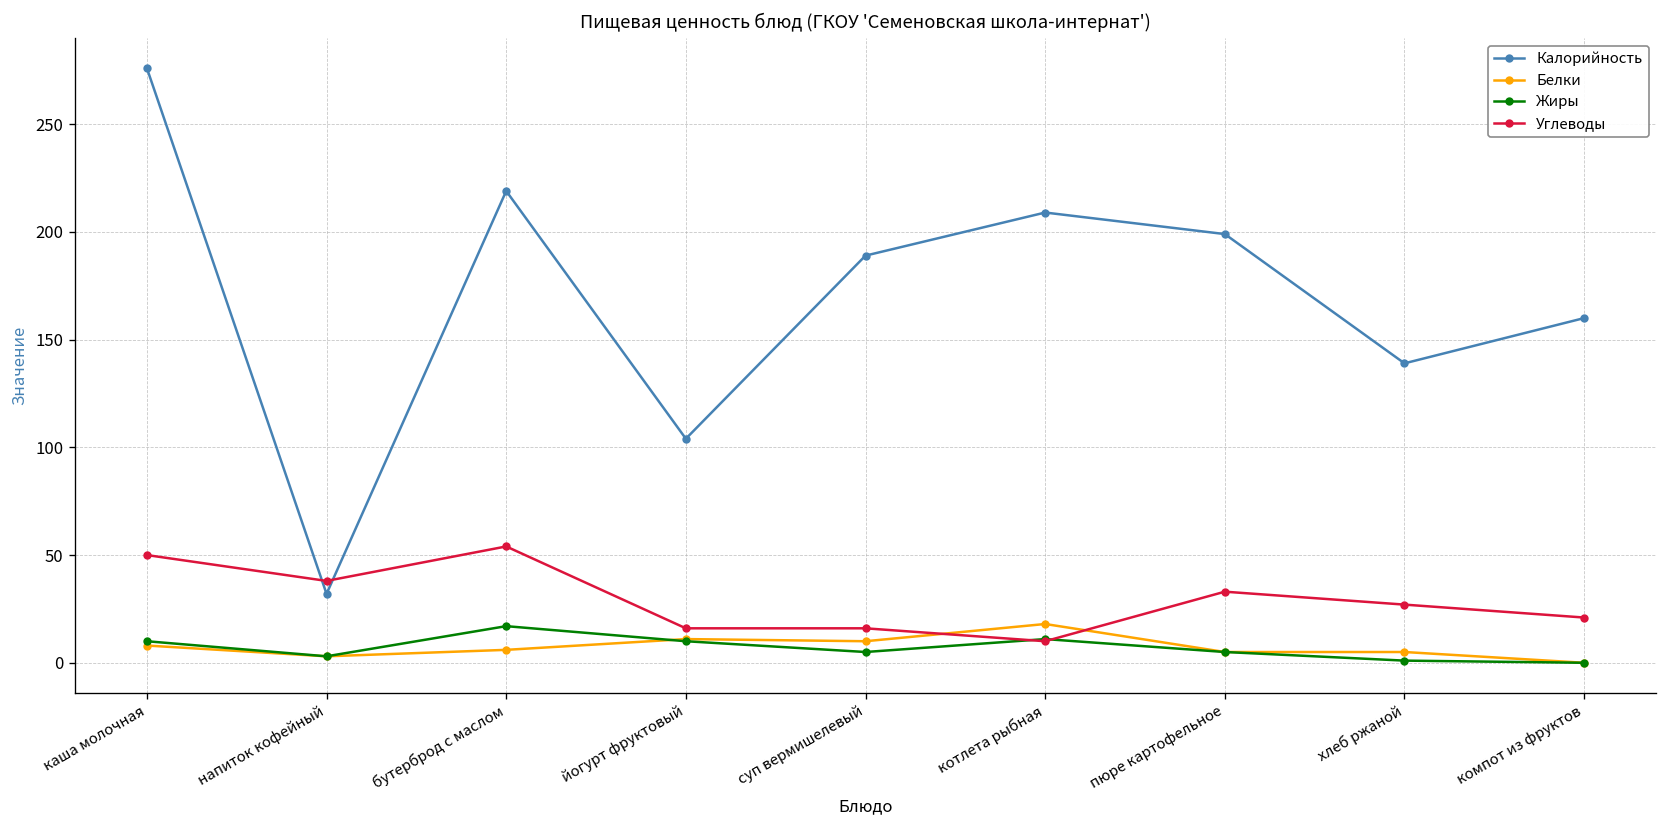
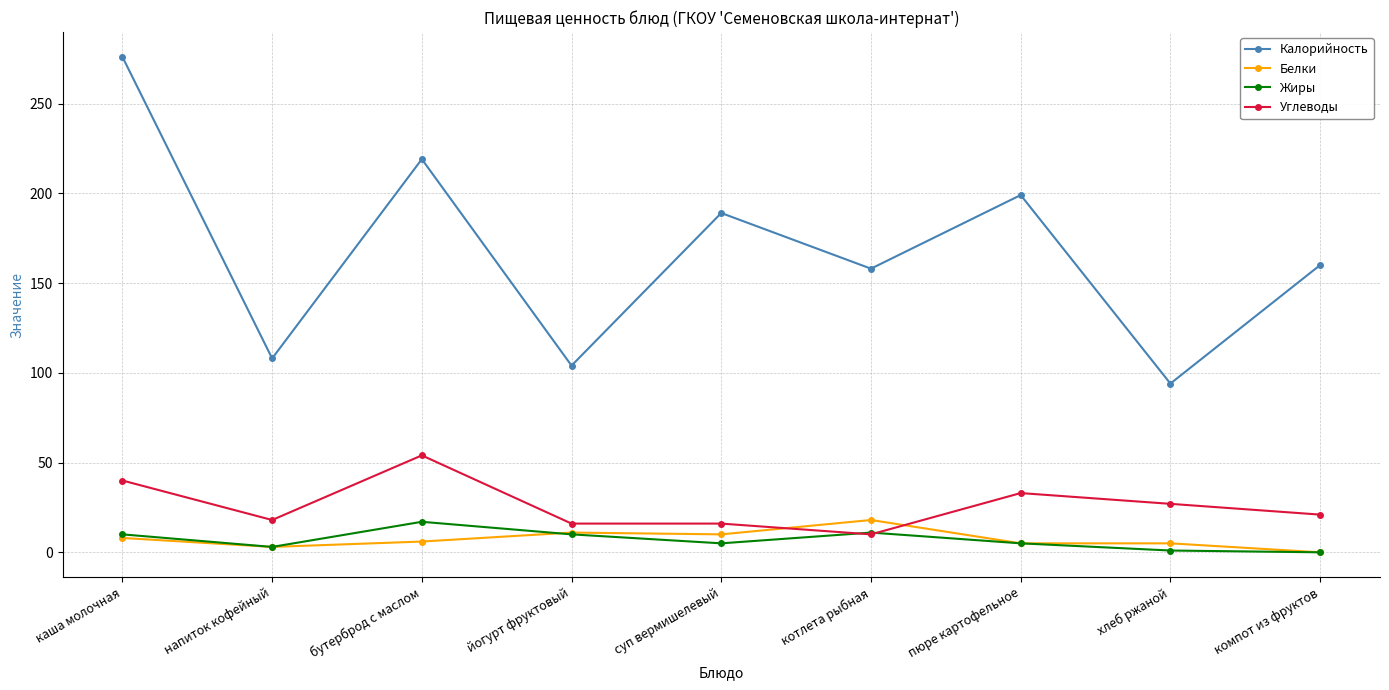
  {
    "Калорийность": {
      "каша молочная": 276,
-     "напиток кофейный": 32,
+     "напиток кофейный": 108,
      "бутерброд с маслом": 219,
      "йогурт фруктовый": 104,
      "суп вермишелевый": 189,
-     "котлета рыбная": 209,
+     "котлета рыбная": 158,
      "пюре картофельное": 199,
-     "хлеб ржаной": 139,
+     "хлеб ржаной": 94,
      "компот из фруктов": 160
    },
    "Белки": {
      "каша молочная": 8,
      "бутерброд с маслом": 6,
      "суп вермишелевый": 10,
      "котлета рыбная": 18,
      "хлеб ржаной": 5
    },
    "Жиры": {
      "каша молочная": 10,
      "бутерброд с маслом": 17,
      "суп вермишелевый": 5,
      "хлеб ржаной": 1
    },
    "Углеводы": {
-     "каша молочная": 50,
-     "напиток кофейный": 38,
+     "каша молочная": 40,
+     "напиток кофейный": 18,
      "бутерброд с маслом": 54,
      "йогурт фруктовый": 16,
      "суп вермишелевый": 16,
      "пюре картофельное": 33,
      "хлеб ржаной": 27,
      "компот из фруктов": 21
    }
  }
